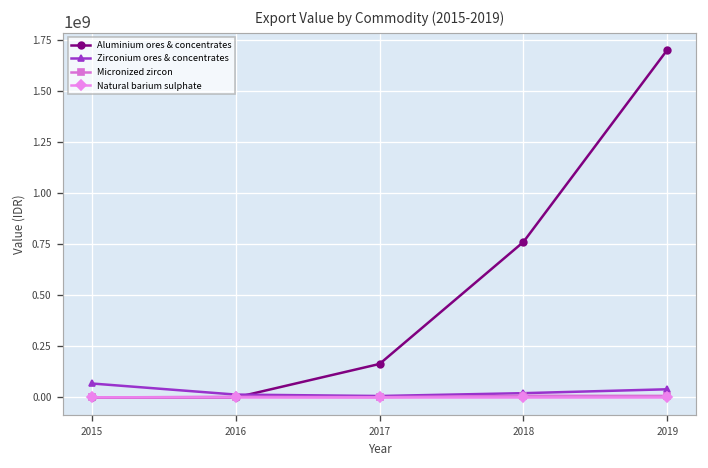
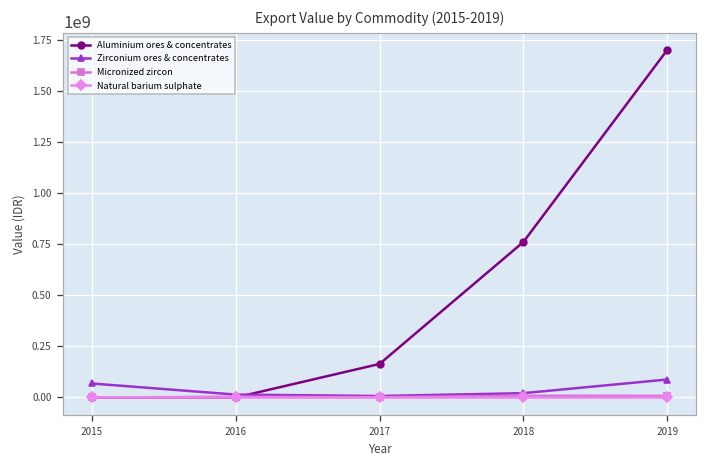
  {
    "Aluminium ores & concentrates": {
      "2017": 160000000,
      "2018": 760000000,
      "2019": 1700000000
    },
    "Zirconium ores & concentrates": {
      "2015": 70000000,
-     "2019": 40000000
+     "2019": 90000000
    }
  }
